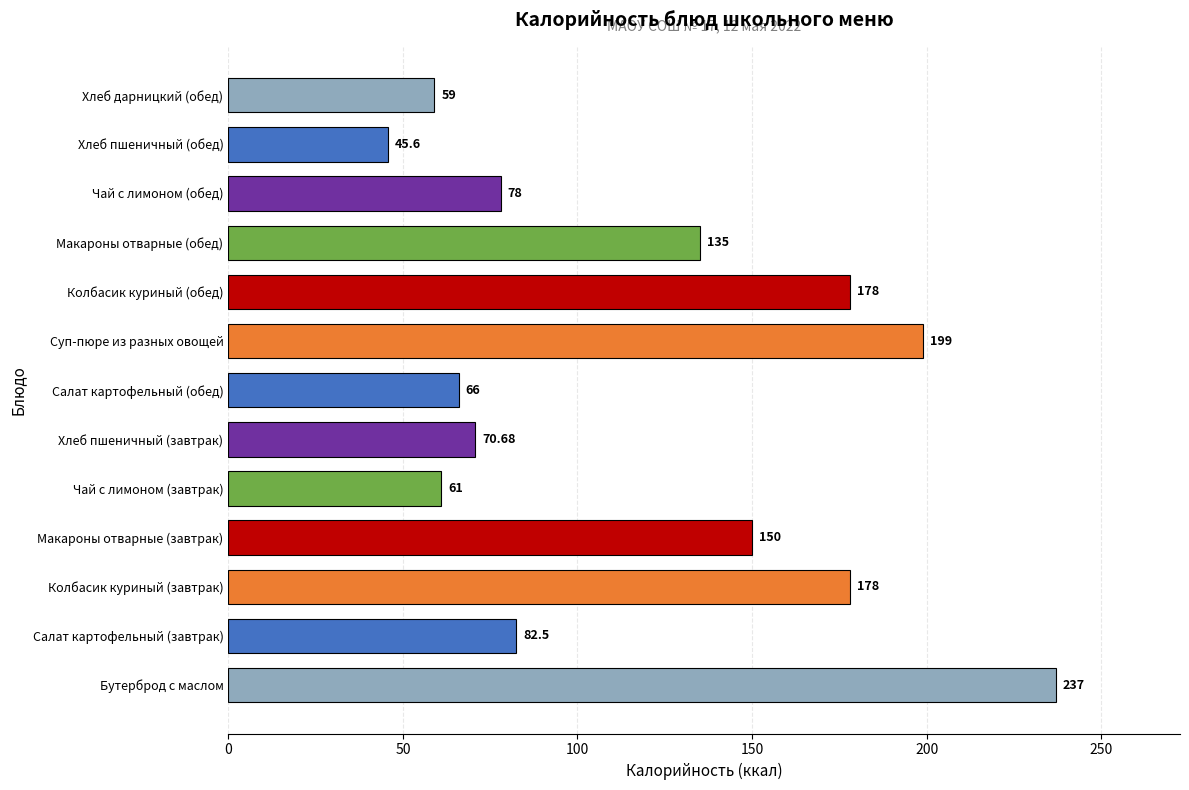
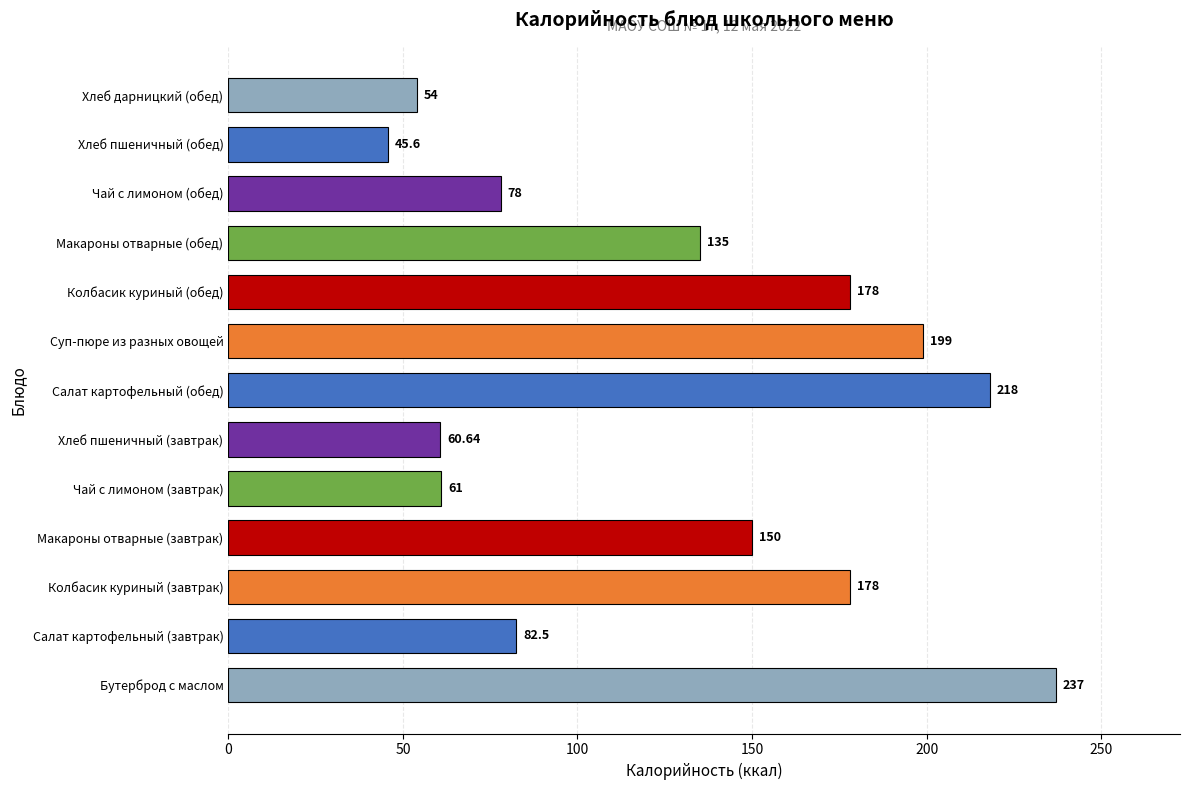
  {
-   "Хлеб дарницкий (обед)": 59,
+   "Хлеб дарницкий (обед)": 54,
    "Хлеб пшеничный (обед)": 45.6,
    "Чай с лимоном (обед)": 78,
    "Макароны отварные (обед)": 135,
    "Колбасик куриный (обед)": 178,
    "Суп-пюре из разных овощей": 199,
-   "Салат картофельный (обед)": 66,
-   "Хлеб пшеничный (завтрак)": 70.68,
+   "Салат картофельный (обед)": 218,
+   "Хлеб пшеничный (завтрак)": 60.64,
    "Чай с лимоном (завтрак)": 61,
    "Макароны отварные (завтрак)": 150,
    "Колбасик куриный (завтрак)": 178,
    "Салат картофельный (завтрак)": 82.5,
    "Бутерброд с маслом": 237
  }
